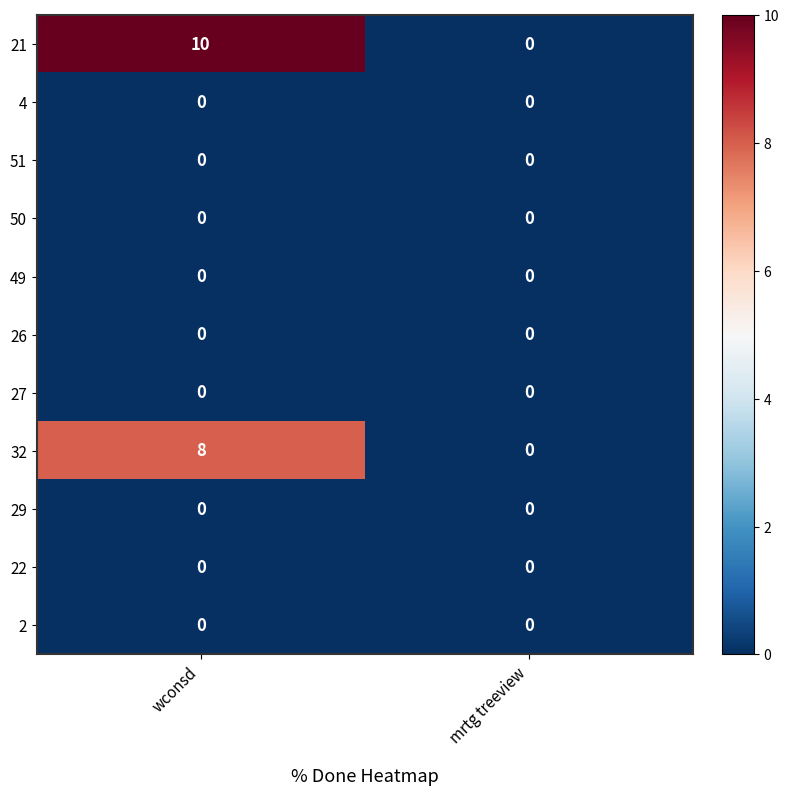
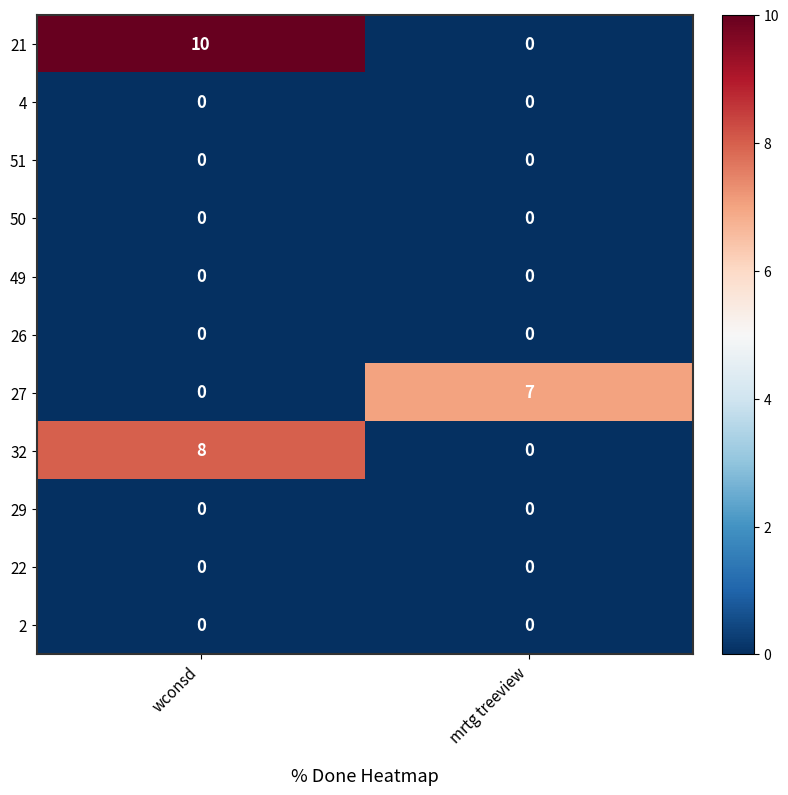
  {
    "21": {
      "wconsd": 10,
      "mrtg treeview": 0
    },
    "4": {
      "wconsd": 0,
      "mrtg treeview": 0
    },
    "51": {
      "wconsd": 0,
      "mrtg treeview": 0
    },
    "50": {
      "wconsd": 0,
      "mrtg treeview": 0
    },
    "49": {
      "wconsd": 0,
      "mrtg treeview": 0
    },
    "26": {
      "wconsd": 0,
      "mrtg treeview": 0
    },
    "27": {
      "wconsd": 0,
-     "mrtg treeview": 0
+     "mrtg treeview": 7
    },
    "32": {
      "wconsd": 8,
      "mrtg treeview": 0
    },
    "29": {
      "wconsd": 0,
      "mrtg treeview": 0
    },
    "22": {
      "wconsd": 0,
      "mrtg treeview": 0
    },
    "2": {
      "wconsd": 0,
      "mrtg treeview": 0
    }
  }
